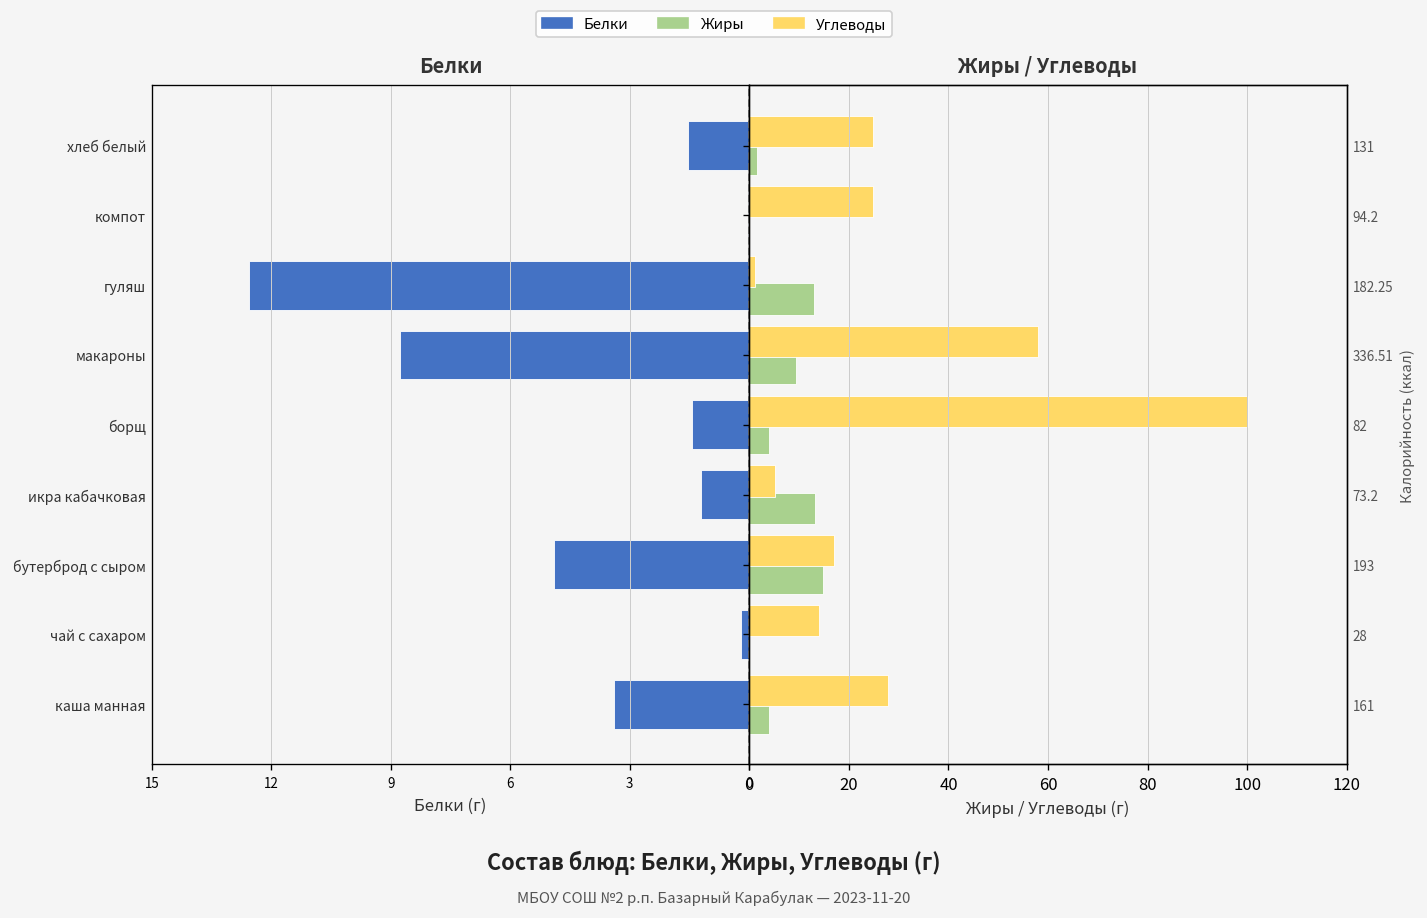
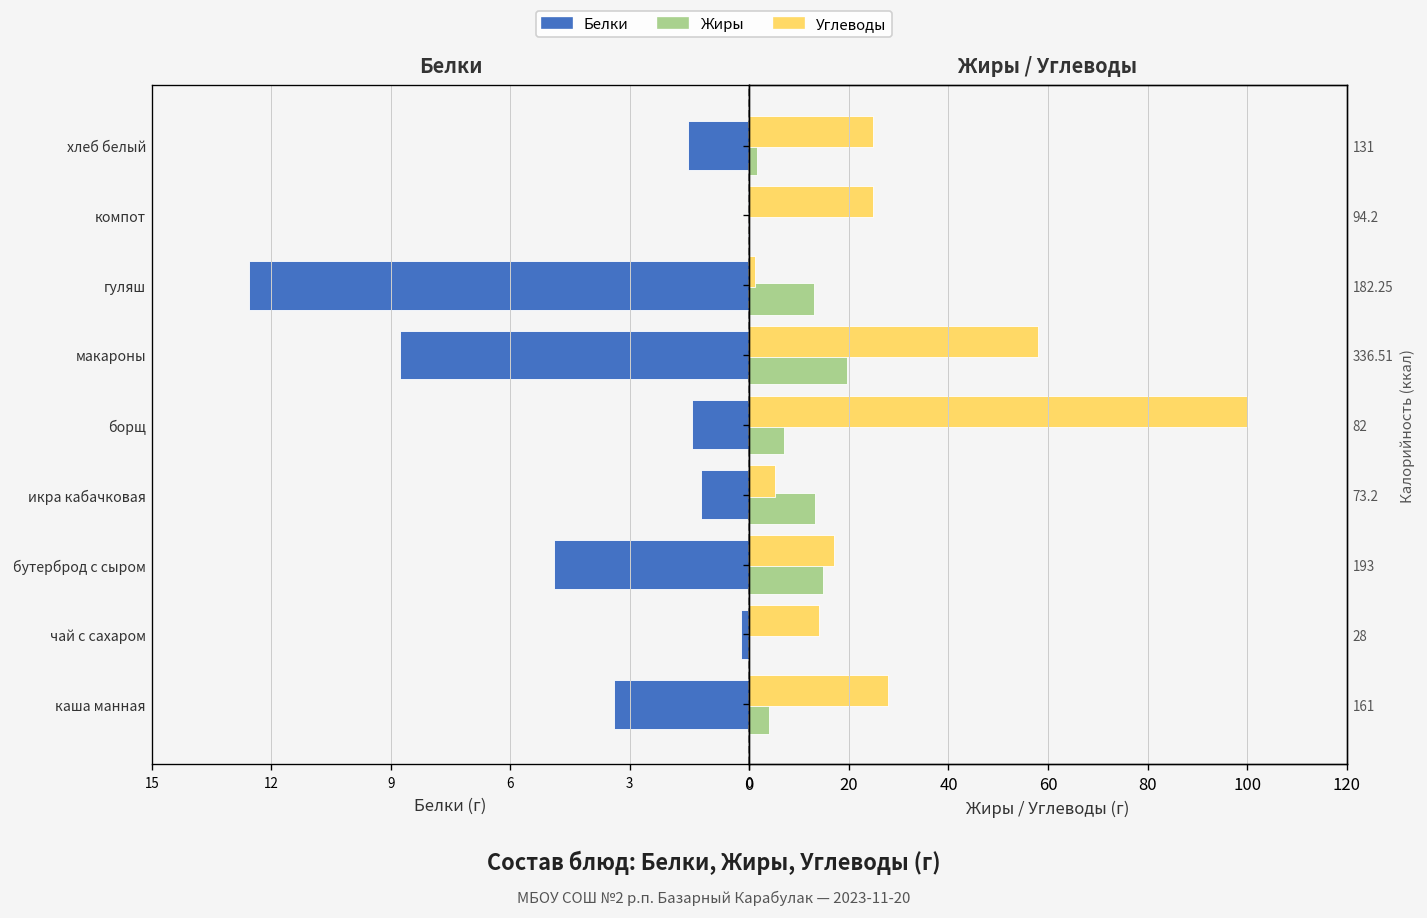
  {
    "Жиры / Углеводы": {
      "Жиры": {
        "131": 2,
        "94.2": 0,
        "182.25": 13,
-       "336.51": 9,
-       "82": 4,
+       "336.51": 20,
+       "82": 7,
        "73.2": 13,
        "193": 15,
        "28": 0,
        "161": 4
      },
      "Углеводы": {
        "131": 25,
        "94.2": 25,
        "182.25": 1,
        "336.51": 58,
        "82": 100,
        "73.2": 5,
        "193": 17,
        "28": 14,
        "161": 28
      }
    }
  }
